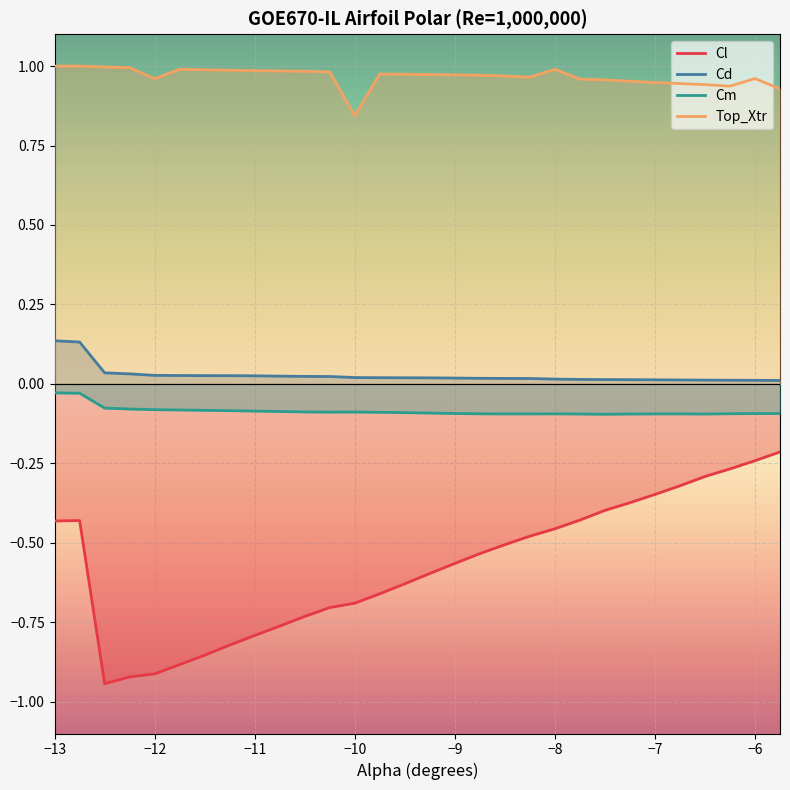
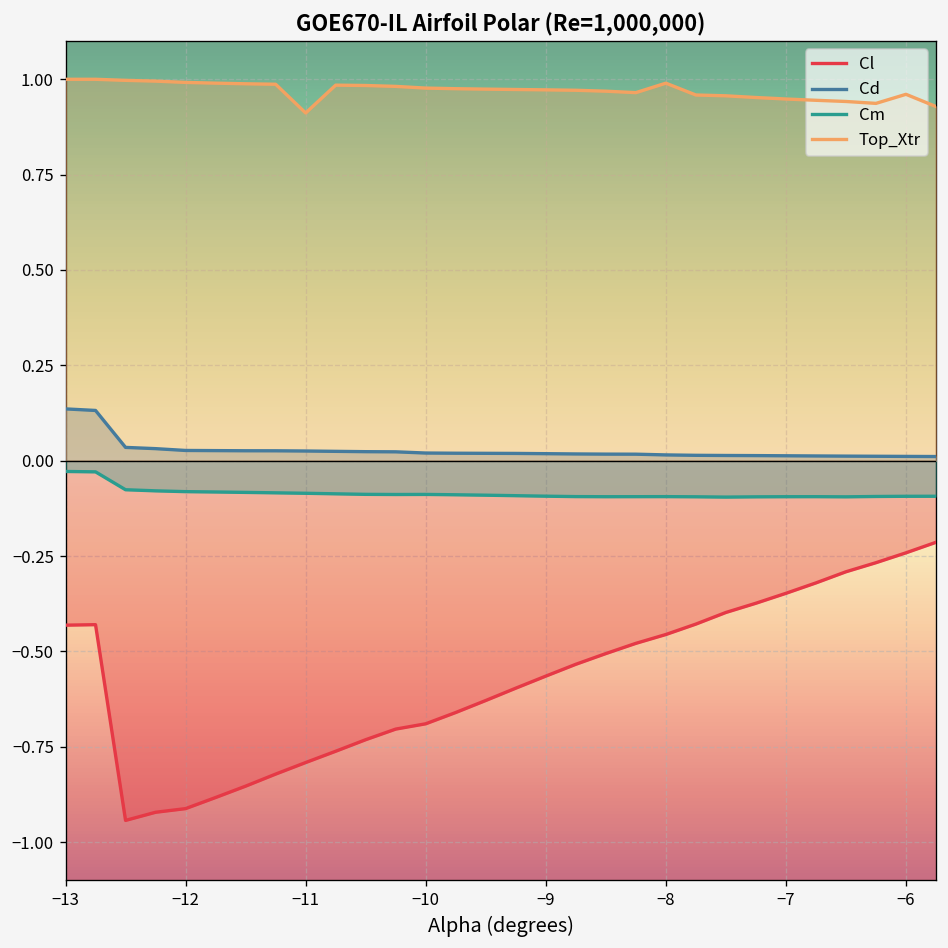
  {
    "Top_Xtr": {
      "−13": 1.00,
-     "−12": 0.96,
-     "−11": 0.99,
-     "−10": 0.84,
+     "−12": 0.99,
+     "−11": 0.91,
+     "−10": 0.98,
      "−9": 0.97,
      "−8": 0.99,
      "−7": 0.95
    }
  }
